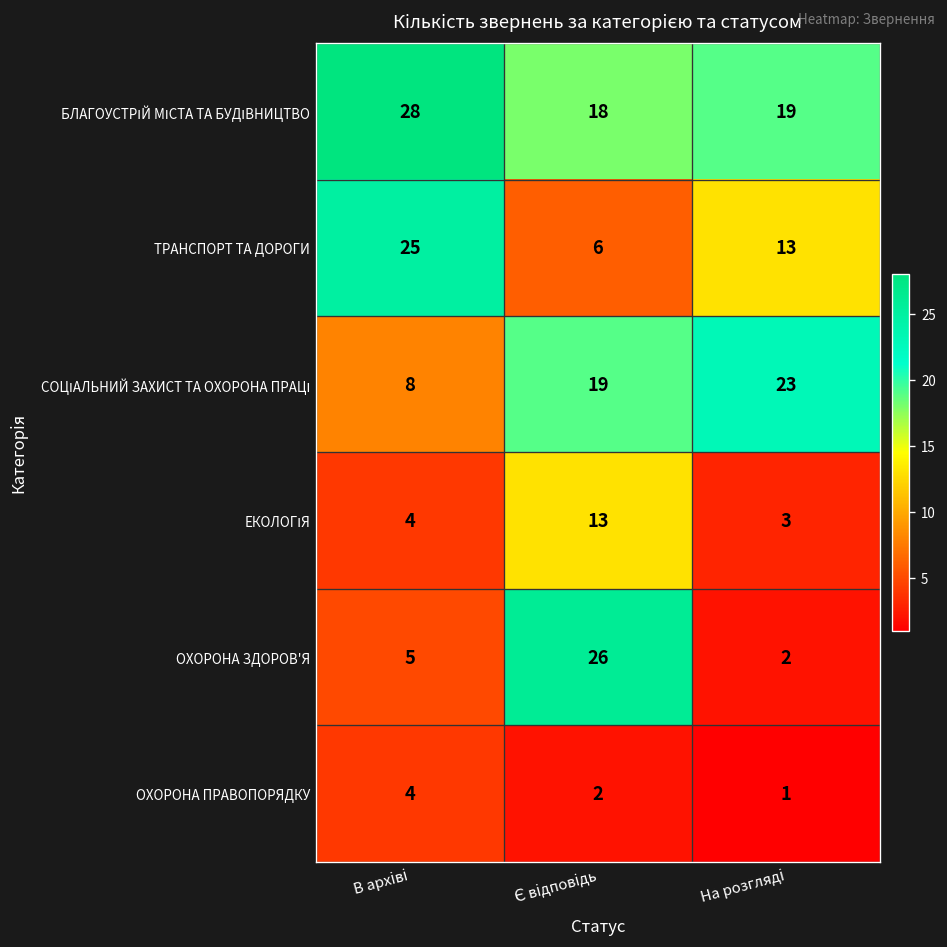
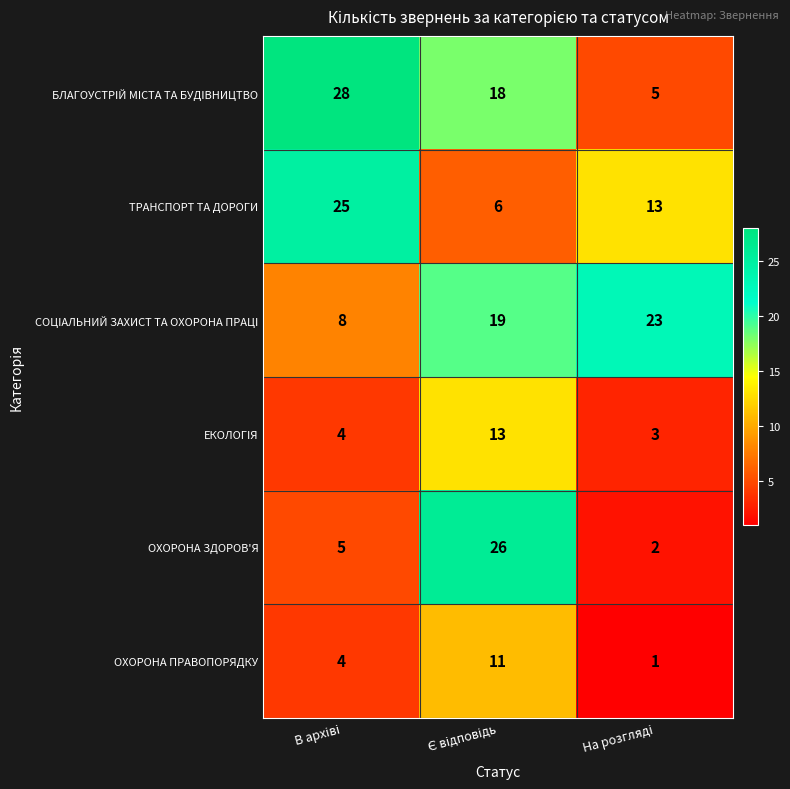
  {
    "БЛАГОУСТРІЙ МІСТА ТА БУДІВНИЦТВО": {
      "В архіві": 28,
      "Є відповідь": 18,
-     "На розгляді": 19
+     "На розгляді": 5
    },
    "ТРАНСПОРТ ТА ДОРОГИ": {
      "В архіві": 25,
      "Є відповідь": 6,
      "На розгляді": 13
    },
    "СОЦІАЛЬНИЙ ЗАХИСТ ТА ОХОРОНА ПРАЦІ": {
      "В архіві": 8,
      "Є відповідь": 19,
      "На розгляді": 23
    },
    "ЕКОЛОГІЯ": {
      "В архіві": 4,
      "Є відповідь": 13,
      "На розгляді": 3
    },
    "ОХОРОНА ЗДОРОВ'Я": {
      "В архіві": 5,
      "Є відповідь": 26,
      "На розгляді": 2
    },
    "ОХОРОНА ПРАВОПОРЯДКУ": {
      "В архіві": 4,
-     "Є відповідь": 2,
+     "Є відповідь": 11,
      "На розгляді": 1
    }
  }
